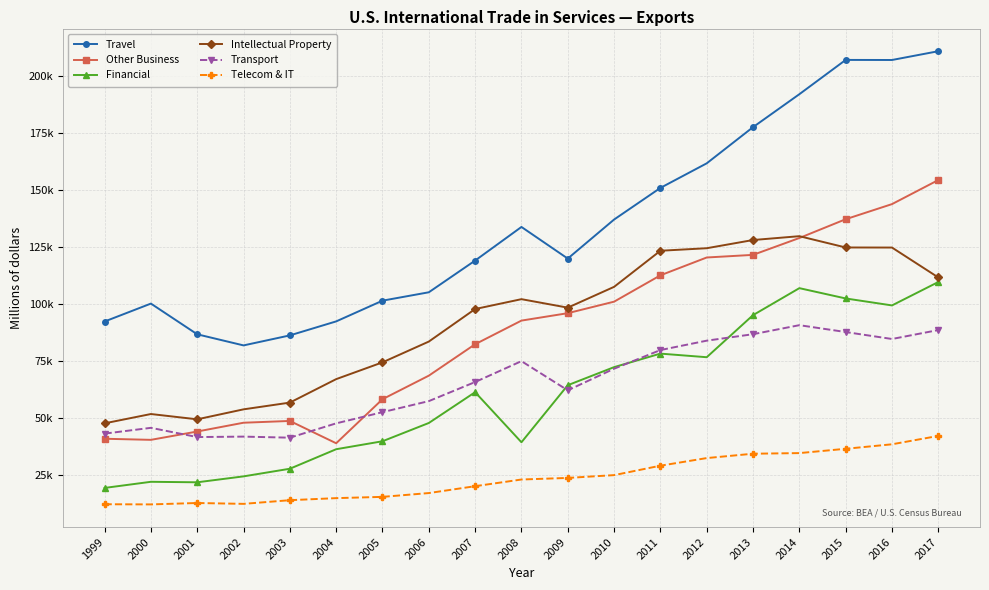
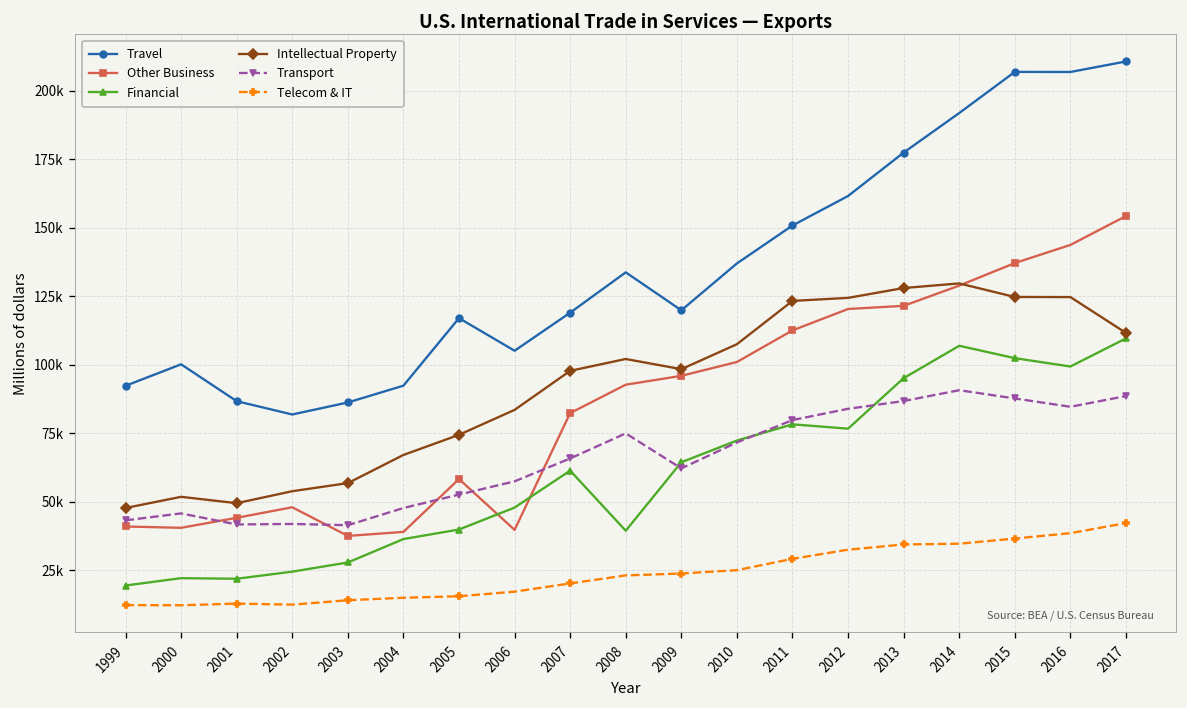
  {
    "Travel": {
      "1999": 92000,
      "2000": 100000,
      "2001": 87000,
      "2002": 82000,
      "2003": 86000,
      "2004": 92000,
-     "2005": 101000,
+     "2005": 117000,
      "2006": 105000,
      "2007": 119000,
      "2008": 134000,
      "2009": 120000,
      "2010": 137000,
      "2011": 151000,
      "2012": 162000,
      "2013": 177000,
      "2014": 192000,
      "2015": 207000,
      "2016": 207000,
      "2017": 211000
    },
    "Other Business": {
      "1999": 41000,
      "2000": 40000,
      "2001": 44000,
      "2002": 48000,
-     "2003": 49000,
+     "2003": 38000,
      "2004": 39000,
      "2005": 58000,
-     "2006": 69000,
+     "2006": 40000,
      "2007": 82000,
      "2008": 93000,
      "2009": 96000,
      "2010": 101000,
      "2011": 113000,
      "2012": 120000,
      "2013": 122000,
      "2015": 137000,
      "2016": 144000,
      "2017": 154000
    },
    "Financial": {
      "1999": 19000,
      "2000": 22000,
      "2001": 22000,
      "2002": 24000,
      "2003": 28000,
      "2004": 36000,
      "2005": 40000,
      "2006": 48000,
      "2007": 61000,
      "2008": 39000,
      "2009": 64000,
      "2011": 78000,
      "2012": 77000,
      "2013": 95000,
      "2014": 107000,
      "2015": 102000,
      "2016": 99000,
      "2017": 110000
    },
    "Intellectual Property": {
      "1999": 48000,
      "2000": 52000,
      "2001": 49000,
      "2002": 54000,
      "2003": 57000,
      "2004": 67000,
      "2005": 74000,
      "2006": 84000,
      "2007": 98000,
      "2008": 102000,
      "2009": 98000,
      "2010": 108000,
      "2011": 123000,
      "2012": 124000,
      "2013": 128000,
      "2015": 125000,
      "2016": 125000,
      "2017": 112000
    },
    "Transport": {
      "1999": 43000,
      "2000": 46000,
      "2001": 42000,
      "2002": 42000,
      "2003": 41000,
      "2004": 48000,
      "2005": 53000,
      "2006": 57000,
      "2007": 66000,
      "2008": 75000,
      "2009": 62000,
      "2011": 80000,
      "2012": 84000,
      "2013": 87000,
      "2014": 91000,
      "2015": 88000,
      "2016": 85000,
      "2017": 89000
    },
    "Telecom & IT": {
      "1999": 12000,
      "2000": 12000,
      "2001": 13000,
      "2002": 12000,
      "2003": 14000,
      "2004": 15000,
      "2005": 16000,
      "2006": 17000,
      "2007": 20000,
      "2008": 23000,
      "2009": 24000,
      "2010": 25000,
      "2011": 29000,
      "2012": 33000,
      "2013": 34000,
      "2014": 35000,
      "2015": 37000,
      "2016": 39000,
      "2017": 42000
    }
  }
